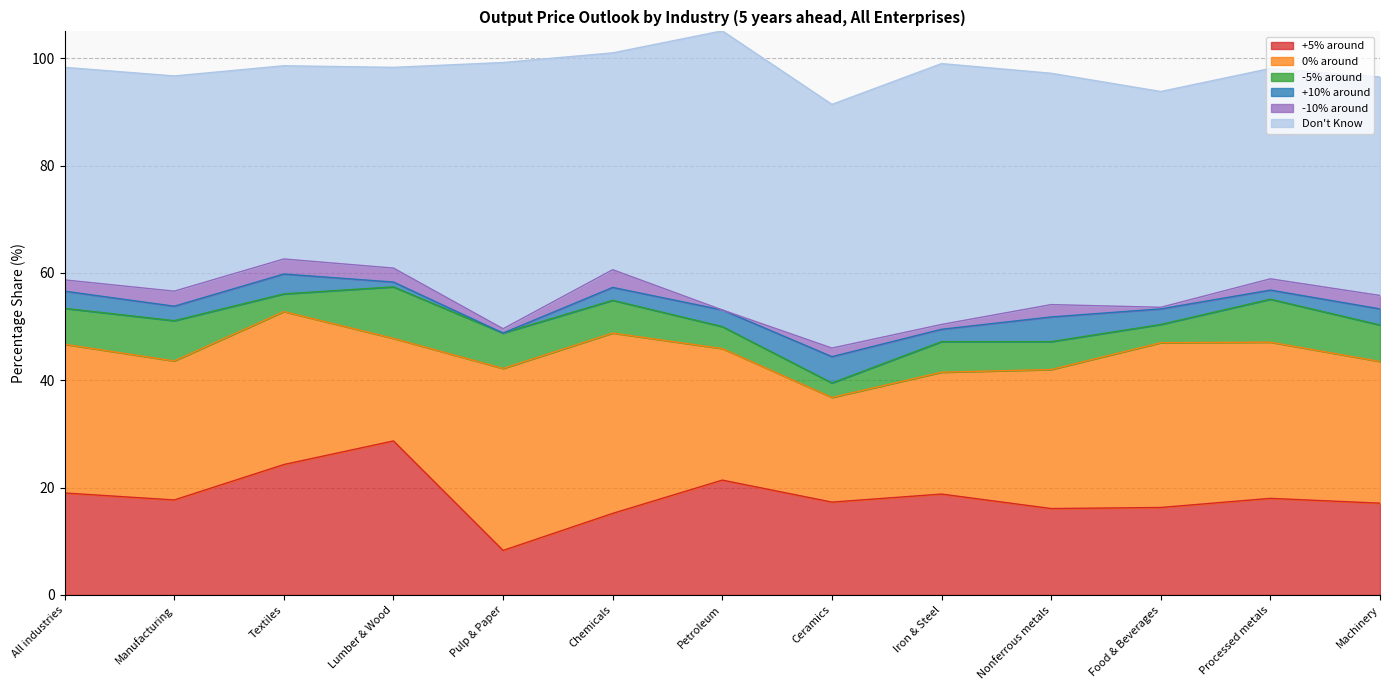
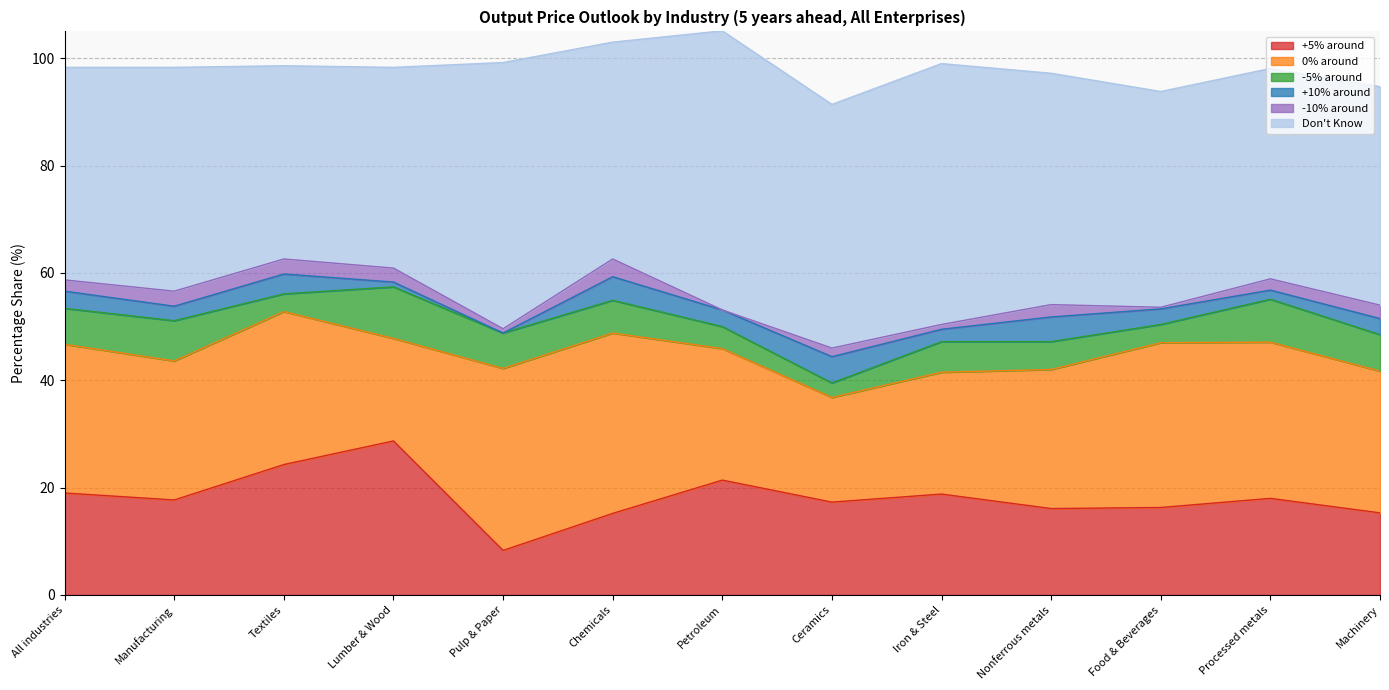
  {
    "+5% around": {
      "All industries": 19,
      "Manufacturing": 18,
      "Textiles": 24,
      "Lumber & Wood": 29,
      "Pulp & Paper": 8,
      "Chemicals": 15,
      "Petroleum": 21,
      "Ceramics": 17,
      "Iron & Steel": 19,
      "Nonferrous metals": 16,
      "Food & Beverages": 16,
      "Processed metals": 18,
-     "Machinery": 17
+     "Machinery": 15
    },
    "0% around": {
      "All industries": 28,
      "Manufacturing": 26,
      "Textiles": 28,
      "Lumber & Wood": 19,
      "Pulp & Paper": 34,
      "Chemicals": 34,
      "Petroleum": 25,
      "Ceramics": 19,
      "Iron & Steel": 23,
      "Nonferrous metals": 26,
      "Food & Beverages": 31,
      "Processed metals": 29,
      "Machinery": 26
    },
    "-5% around": {
      "All industries": 7,
      "Manufacturing": 8,
      "Textiles": 3,
      "Lumber & Wood": 10,
      "Chemicals": 6,
      "Petroleum": 4,
      "Ceramics": 3,
      "Iron & Steel": 6,
      "Nonferrous metals": 5,
      "Food & Beverages": 3,
      "Processed metals": 8,
      "Machinery": 7
    },
    "+10% around": {
      "All industries": 3,
      "Manufacturing": 3,
      "Textiles": 4,
      "Lumber & Wood": 1,
-     "Chemicals": 2,
+     "Chemicals": 4,
      "Ceramics": 5,
      "Iron & Steel": 2,
      "Nonferrous metals": 5,
      "Processed metals": 2,
      "Machinery": 3
    },
    "-10% around": {
      "All industries": 2,
      "Manufacturing": 3,
      "Textiles": 3,
      "Lumber & Wood": 3,
      "Pulp & Paper": 1,
      "Chemicals": 3,
      "Ceramics": 2,
      "Iron & Steel": 1,
      "Nonferrous metals": 2,
      "Processed metals": 2,
      "Machinery": 3
    },
    "Don't Know": {
      "All industries": 40,
-     "Manufacturing": 40,
+     "Manufacturing": 42,
      "Textiles": 36,
      "Lumber & Wood": 37,
      "Pulp & Paper": 50,
      "Chemicals": 40,
      "Petroleum": 52,
      "Ceramics": 45,
      "Iron & Steel": 49,
      "Nonferrous metals": 43,
      "Food & Beverages": 40,
      "Machinery": 41
    }
  }
